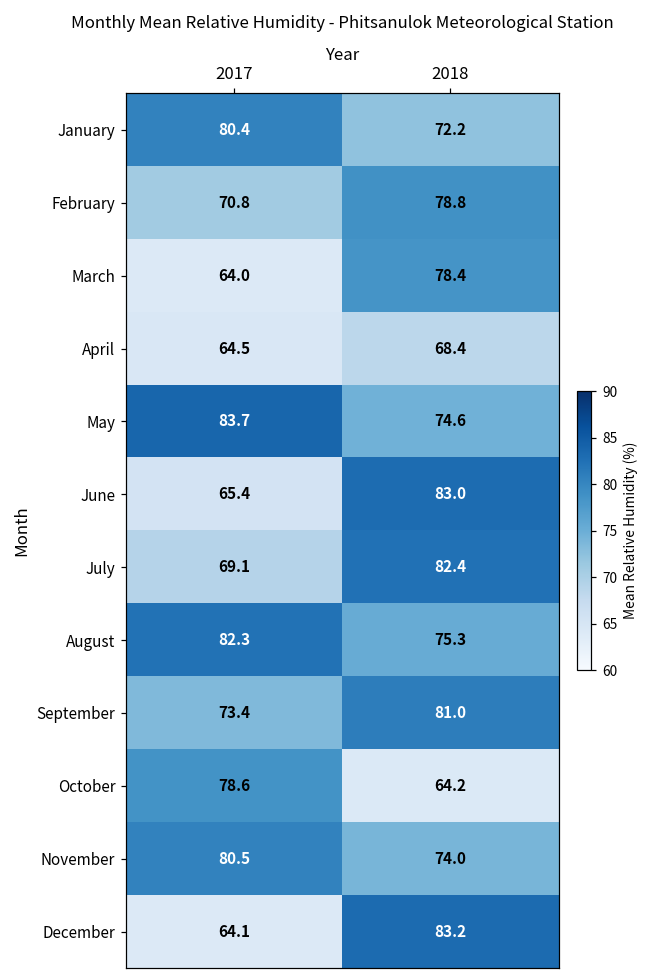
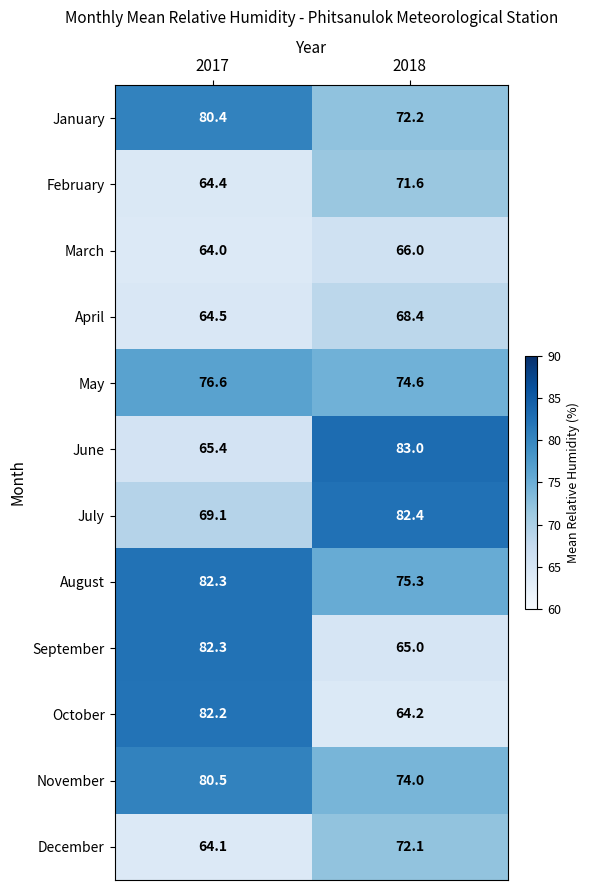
  {
    "January": {
      "2017": 80.4,
      "2018": 72.2
    },
    "February": {
-     "2017": 70.8,
-     "2018": 78.8
+     "2017": 64.4,
+     "2018": 71.6
    },
    "March": {
      "2017": 64.0,
-     "2018": 78.4
+     "2018": 66.0
    },
    "April": {
      "2017": 64.5,
      "2018": 68.4
    },
    "May": {
-     "2017": 83.7,
+     "2017": 76.6,
      "2018": 74.6
    },
    "June": {
      "2017": 65.4,
      "2018": 83.0
    },
    "July": {
      "2017": 69.1,
      "2018": 82.4
    },
    "August": {
      "2017": 82.3,
      "2018": 75.3
    },
    "September": {
-     "2017": 73.4,
-     "2018": 81.0
+     "2017": 82.3,
+     "2018": 65.0
    },
    "October": {
-     "2017": 78.6,
+     "2017": 82.2,
      "2018": 64.2
    },
    "November": {
      "2017": 80.5,
      "2018": 74.0
    },
    "December": {
      "2017": 64.1,
-     "2018": 83.2
+     "2018": 72.1
    }
  }
